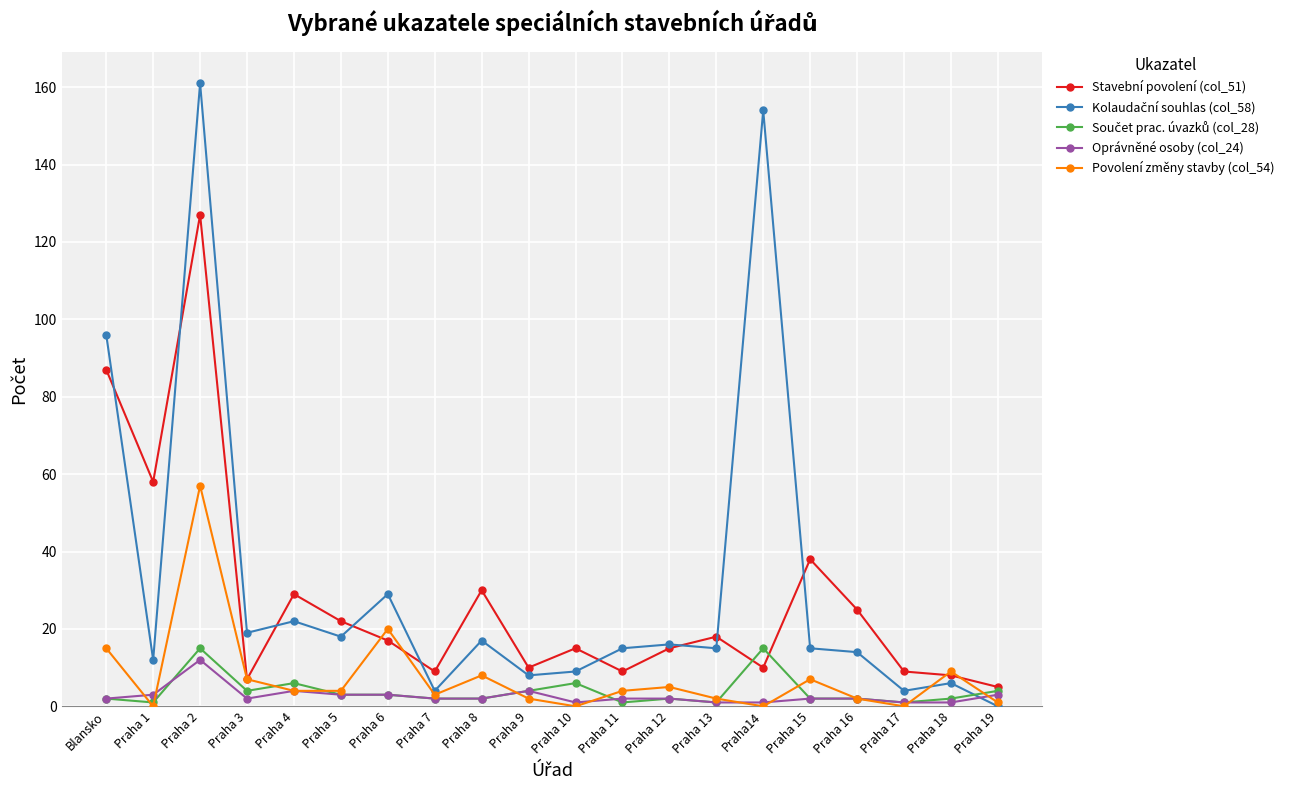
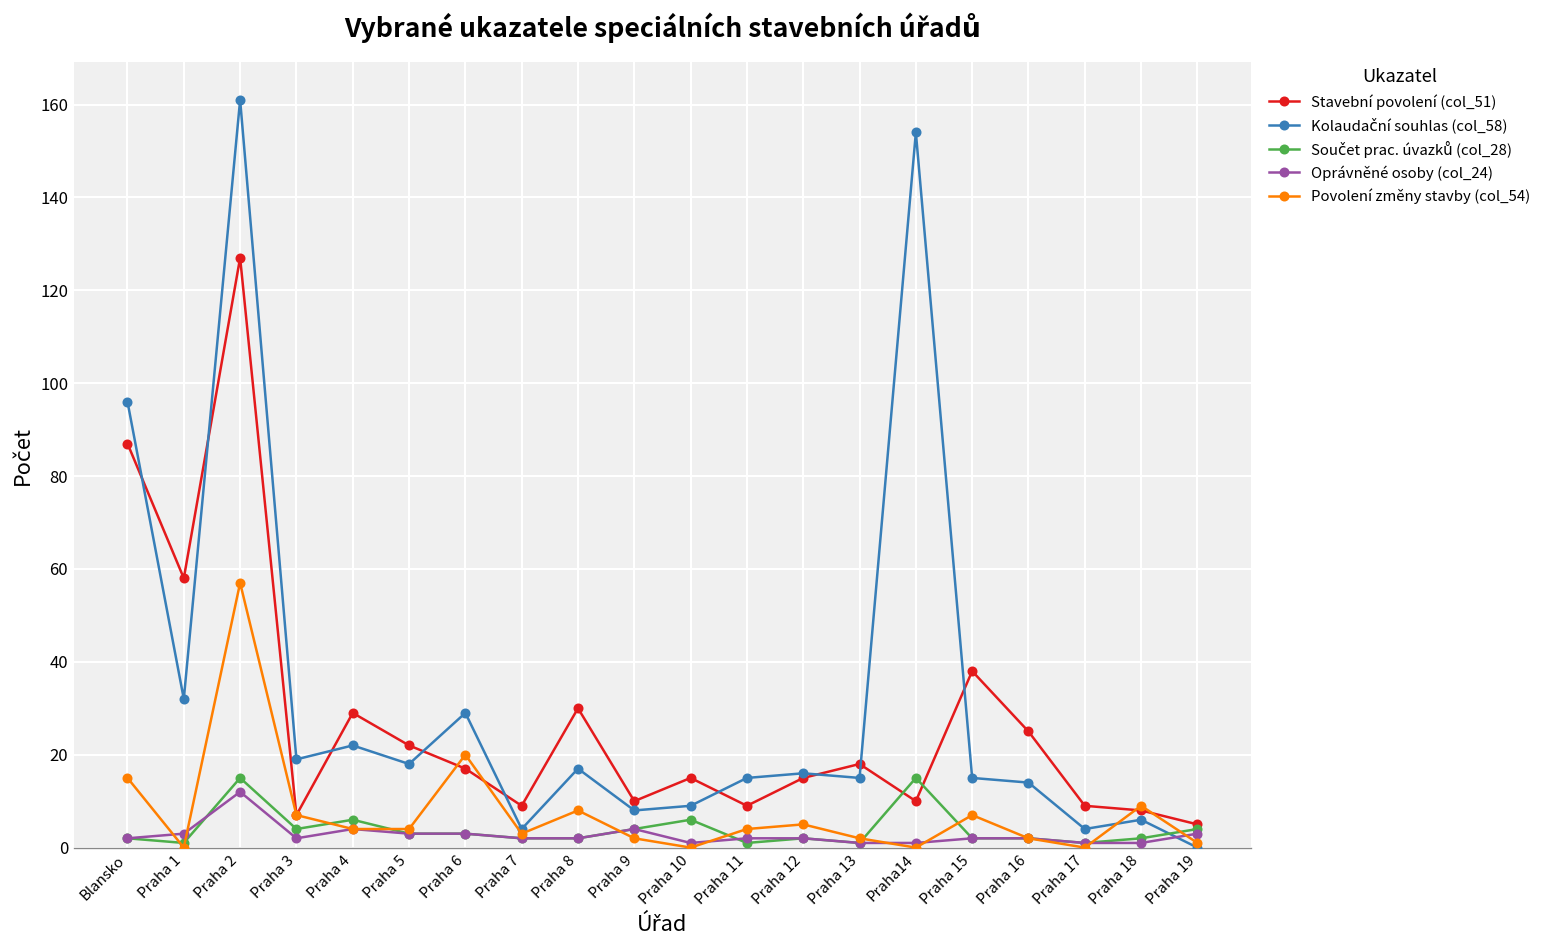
  {
    "Stavební povolení (col_51)": {
      "Blansko": 87,
      "Praha 1": 58,
      "Praha 2": 127,
      "Praha 4": 29,
      "Praha 5": 22,
      "Praha 6": 17,
      "Praha 7": 9,
      "Praha 8": 30,
      "Praha 9": 10,
      "Praha 10": 15,
      "Praha 11": 9,
      "Praha 12": 15,
      "Praha 13": 18,
      "Praha14": 10,
      "Praha 15": 38,
      "Praha 16": 25,
      "Praha 17": 9,
      "Praha 18": 8,
      "Praha 19": 5
    },
    "Kolaudační souhlas (col_58)": {
      "Blansko": 96,
-     "Praha 1": 12,
+     "Praha 1": 32,
      "Praha 2": 161,
      "Praha 3": 19,
      "Praha 4": 22,
      "Praha 5": 18,
      "Praha 6": 29,
      "Praha 7": 4,
      "Praha 8": 17,
      "Praha 9": 8,
      "Praha 10": 9,
      "Praha 11": 15,
      "Praha 12": 16,
      "Praha 13": 15,
      "Praha14": 154,
      "Praha 15": 15,
      "Praha 16": 14,
      "Praha 17": 4,
      "Praha 18": 6,
      "Praha 19": 0
    },
    "Součet prac. úvazků (col_28)": {
      "Praha 1": 1,
      "Praha 2": 15,
      "Praha 3": 4,
      "Praha 4": 6,
      "Praha 10": 6,
      "Praha 11": 1,
      "Praha14": 15,
      "Praha 18": 2,
      "Praha 19": 4
    },
    "Oprávněné osoby (col_24)": {
      "Praha 1": 3,
      "Praha 2": 12,
      "Praha 3": 2,
      "Praha 10": 1,
      "Praha 11": 2,
      "Praha14": 1,
      "Praha 18": 1,
      "Praha 19": 3
    },
    "Povolení změny stavby (col_54)": {
      "Blansko": 15,
      "Praha 1": 0,
      "Praha 2": 57,
      "Praha 5": 4,
      "Praha 6": 20,
      "Praha 7": 3,
      "Praha 8": 8,
      "Praha 9": 2,
      "Praha 10": 0,
      "Praha 11": 4,
      "Praha 12": 5,
      "Praha 13": 2,
      "Praha14": 0,
      "Praha 15": 7,
      "Praha 17": 0,
      "Praha 18": 9,
      "Praha 19": 1
    }
  }
